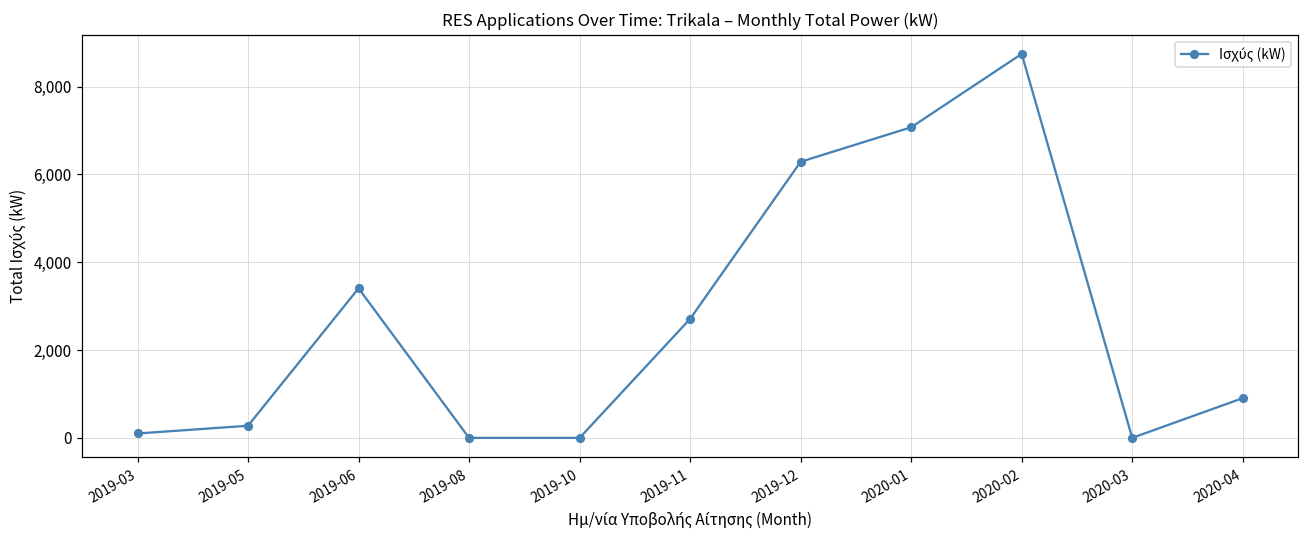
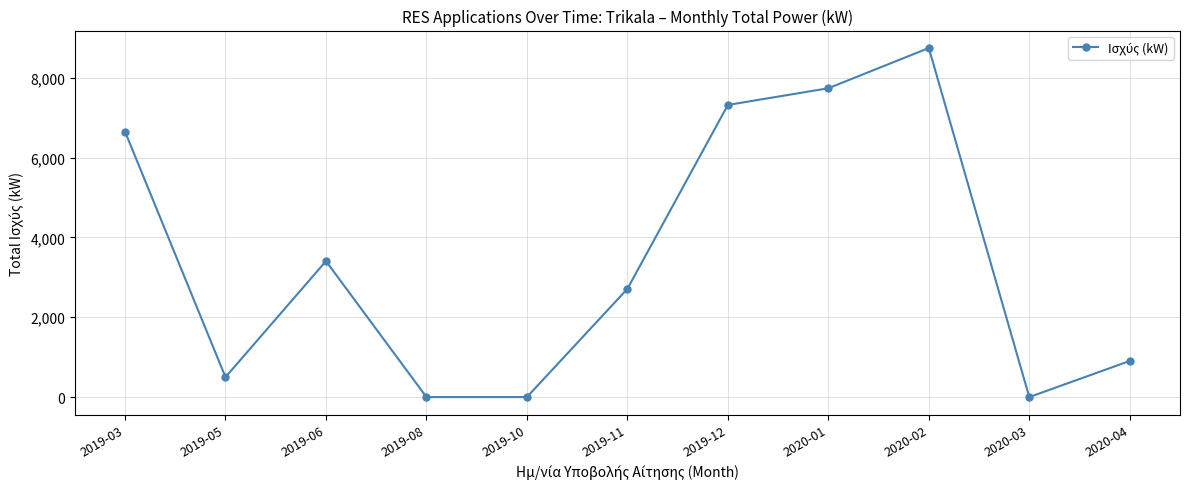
  {
-   "2019-03": "100",
-   "2019-05": "300",
+   "2019-03": "6,700",
+   "2019-05": "500",
    "2019-06": "3,400",
    "2019-08": "0",
    "2019-10": "0",
    "2019-11": "2,700",
-   "2019-12": "6,300",
-   "2020-01": "7,100",
+   "2019-12": "7,300",
+   "2020-01": "7,700",
    "2020-02": "8,700",
    "2020-03": "0",
    "2020-04": "900"
  }
